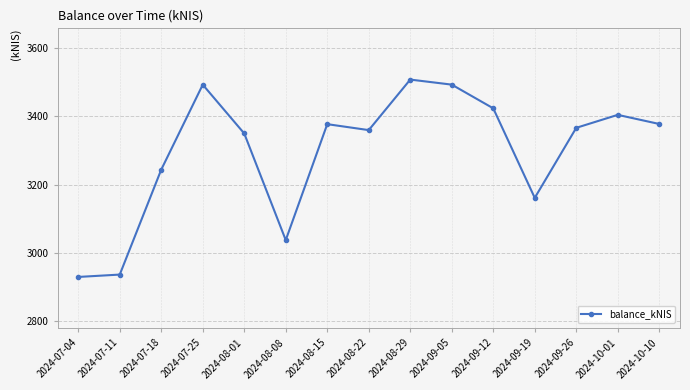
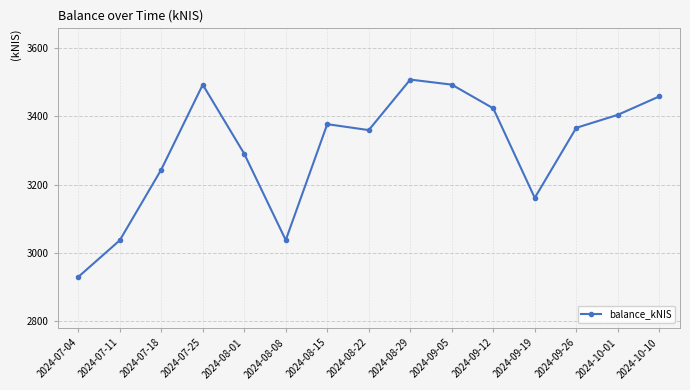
  {
    "2024-07-04": 2930,
-   "2024-07-11": 2940,
+   "2024-07-11": 3040,
    "2024-07-18": 3240,
    "2024-07-25": 3490,
-   "2024-08-01": 3350,
+   "2024-08-01": 3290,
    "2024-08-08": 3040,
    "2024-08-15": 3380,
    "2024-08-22": 3360,
    "2024-08-29": 3510,
    "2024-09-05": 3490,
    "2024-09-12": 3420,
    "2024-09-19": 3160,
    "2024-09-26": 3370,
    "2024-10-01": 3400,
-   "2024-10-10": 3380
+   "2024-10-10": 3460
  }
